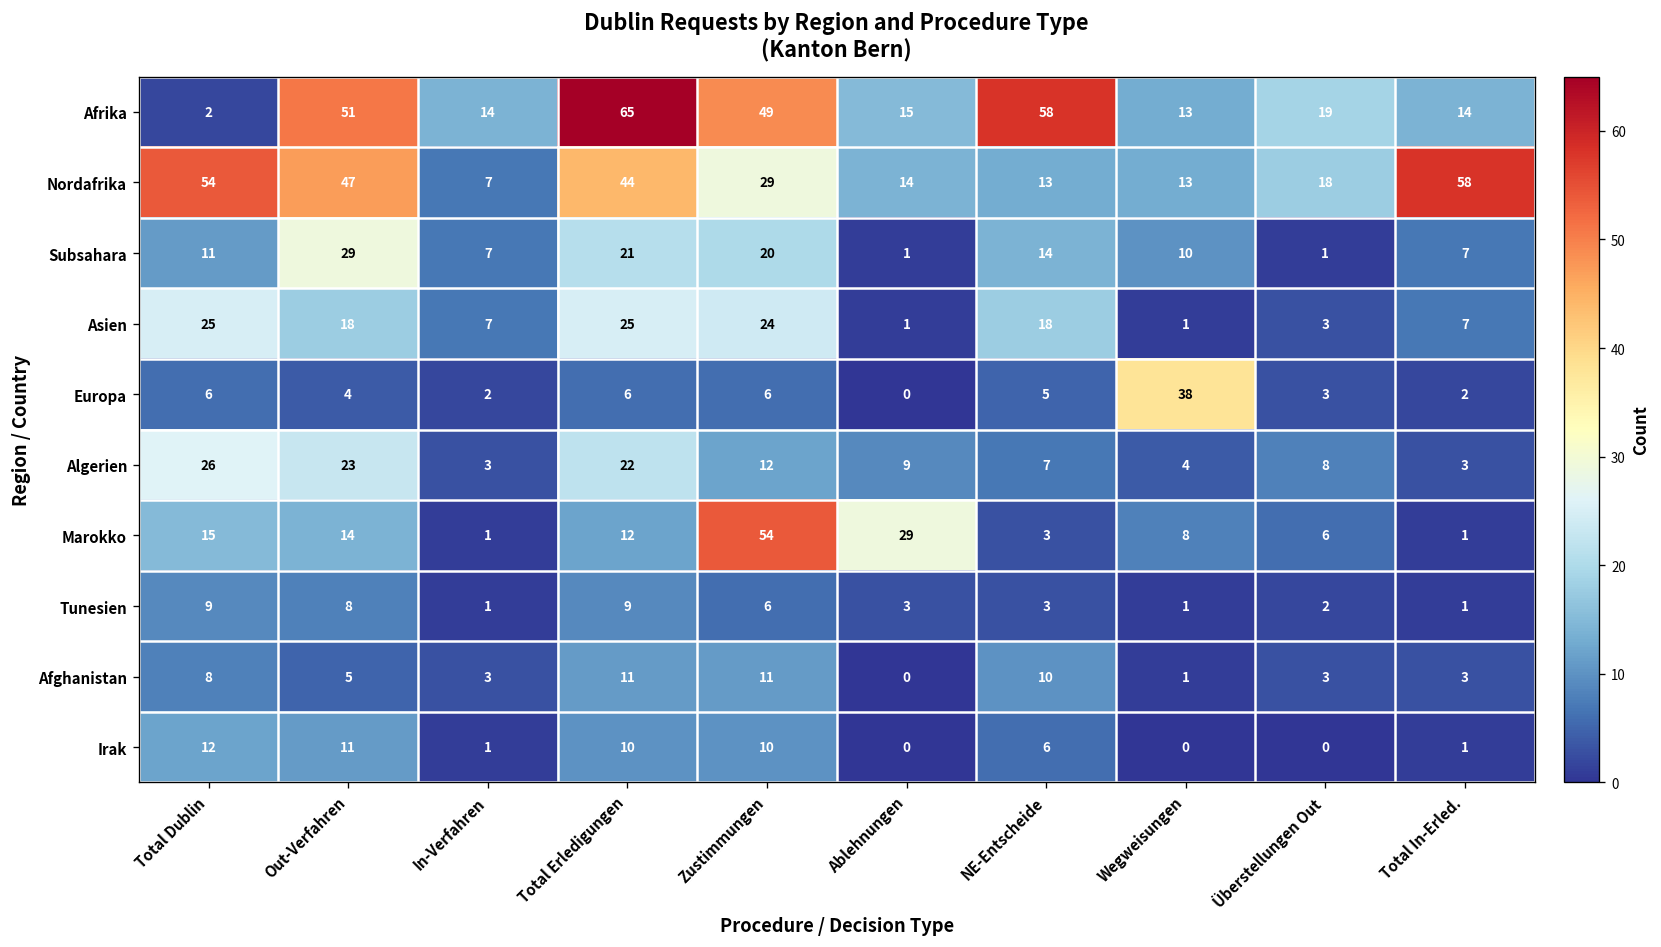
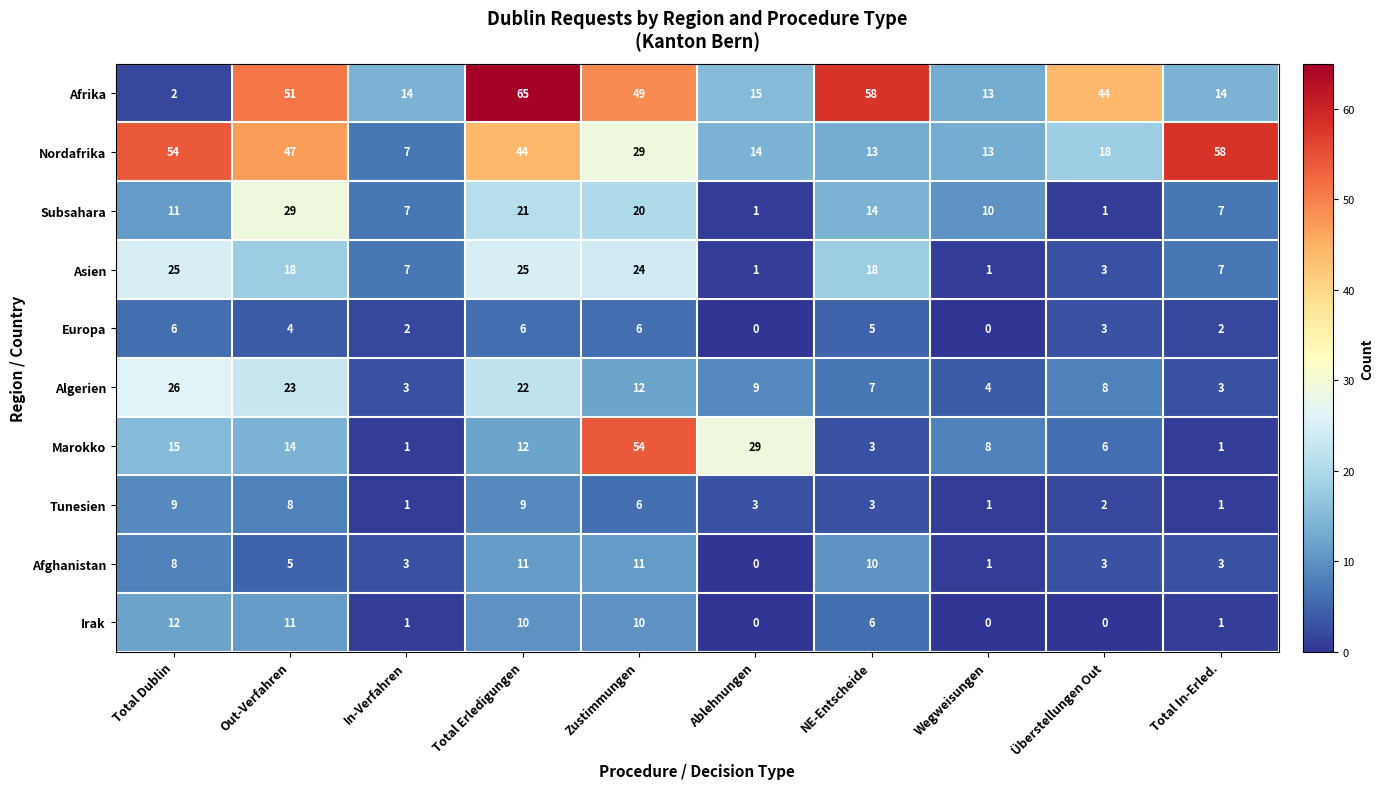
  {
    "Afrika": {
      "Total Dublin": 2,
      "Out-Verfahren": 51,
      "In-Verfahren": 14,
      "Total Erledigungen": 65,
      "Zustimmungen": 49,
      "Ablehnungen": 15,
      "NE-Entscheide": 58,
      "Wegweisungen": 13,
-     "Überstellungen Out": 19,
+     "Überstellungen Out": 44,
      "Total In-Erled.": 14
    },
    "Nordafrika": {
      "Total Dublin": 54,
      "Out-Verfahren": 47,
      "In-Verfahren": 7,
      "Total Erledigungen": 44,
      "Zustimmungen": 29,
      "Ablehnungen": 14,
      "NE-Entscheide": 13,
      "Wegweisungen": 13,
      "Überstellungen Out": 18,
      "Total In-Erled.": 58
    },
    "Subsahara": {
      "Total Dublin": 11,
      "Out-Verfahren": 29,
      "In-Verfahren": 7,
      "Total Erledigungen": 21,
      "Zustimmungen": 20,
      "Ablehnungen": 1,
      "NE-Entscheide": 14,
      "Wegweisungen": 10,
      "Überstellungen Out": 1,
      "Total In-Erled.": 7
    },
    "Asien": {
      "Total Dublin": 25,
      "Out-Verfahren": 18,
      "In-Verfahren": 7,
      "Total Erledigungen": 25,
      "Zustimmungen": 24,
      "Ablehnungen": 1,
      "NE-Entscheide": 18,
      "Wegweisungen": 1,
      "Überstellungen Out": 3,
      "Total In-Erled.": 7
    },
    "Europa": {
      "Total Dublin": 6,
      "Out-Verfahren": 4,
      "In-Verfahren": 2,
      "Total Erledigungen": 6,
      "Zustimmungen": 6,
      "Ablehnungen": 0,
      "NE-Entscheide": 5,
-     "Wegweisungen": 38,
+     "Wegweisungen": 0,
      "Überstellungen Out": 3,
      "Total In-Erled.": 2
    },
    "Algerien": {
      "Total Dublin": 26,
      "Out-Verfahren": 23,
      "In-Verfahren": 3,
      "Total Erledigungen": 22,
      "Zustimmungen": 12,
      "Ablehnungen": 9,
      "NE-Entscheide": 7,
      "Wegweisungen": 4,
      "Überstellungen Out": 8,
      "Total In-Erled.": 3
    },
    "Marokko": {
      "Total Dublin": 15,
      "Out-Verfahren": 14,
      "In-Verfahren": 1,
      "Total Erledigungen": 12,
      "Zustimmungen": 54,
      "Ablehnungen": 29,
      "NE-Entscheide": 3,
      "Wegweisungen": 8,
      "Überstellungen Out": 6,
      "Total In-Erled.": 1
    },
    "Tunesien": {
      "Total Dublin": 9,
      "Out-Verfahren": 8,
      "In-Verfahren": 1,
      "Total Erledigungen": 9,
      "Zustimmungen": 6,
      "Ablehnungen": 3,
      "NE-Entscheide": 3,
      "Wegweisungen": 1,
      "Überstellungen Out": 2,
      "Total In-Erled.": 1
    },
    "Afghanistan": {
      "Total Dublin": 8,
      "Out-Verfahren": 5,
      "In-Verfahren": 3,
      "Total Erledigungen": 11,
      "Zustimmungen": 11,
      "Ablehnungen": 0,
      "NE-Entscheide": 10,
      "Wegweisungen": 1,
      "Überstellungen Out": 3,
      "Total In-Erled.": 3
    },
    "Irak": {
      "Total Dublin": 12,
      "Out-Verfahren": 11,
      "In-Verfahren": 1,
      "Total Erledigungen": 10,
      "Zustimmungen": 10,
      "Ablehnungen": 0,
      "NE-Entscheide": 6,
      "Wegweisungen": 0,
      "Überstellungen Out": 0,
      "Total In-Erled.": 1
    }
  }
